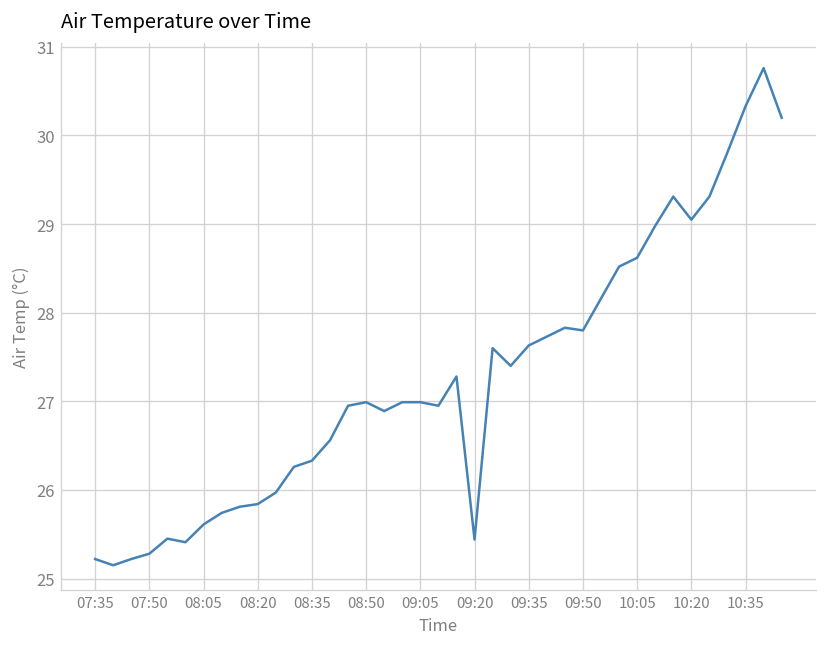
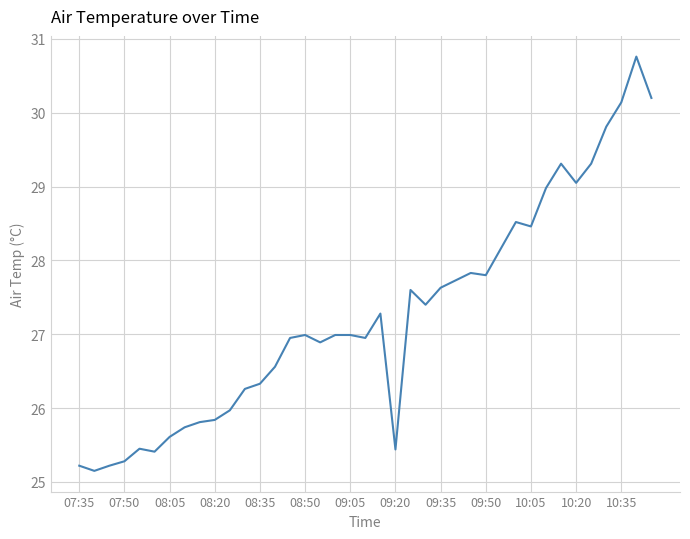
  {
    "07:35": 25.2,
    "07:50": 25.3,
    "08:05": 25.6,
    "08:20": 25.8,
    "08:35": 26.3,
    "08:50": 27.0,
    "09:05": 27.0,
    "09:20": 25.4,
    "09:35": 27.6,
    "09:50": 27.8,
-   "10:05": 28.6,
+   "10:05": 28.5,
    "10:20": 29.1,
-   "10:35": 30.3
+   "10:35": 30.1
  }
